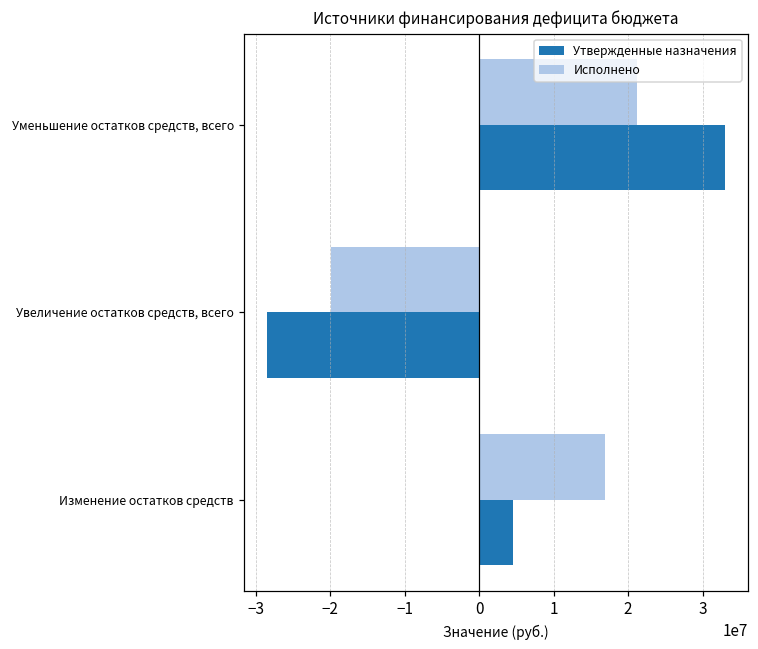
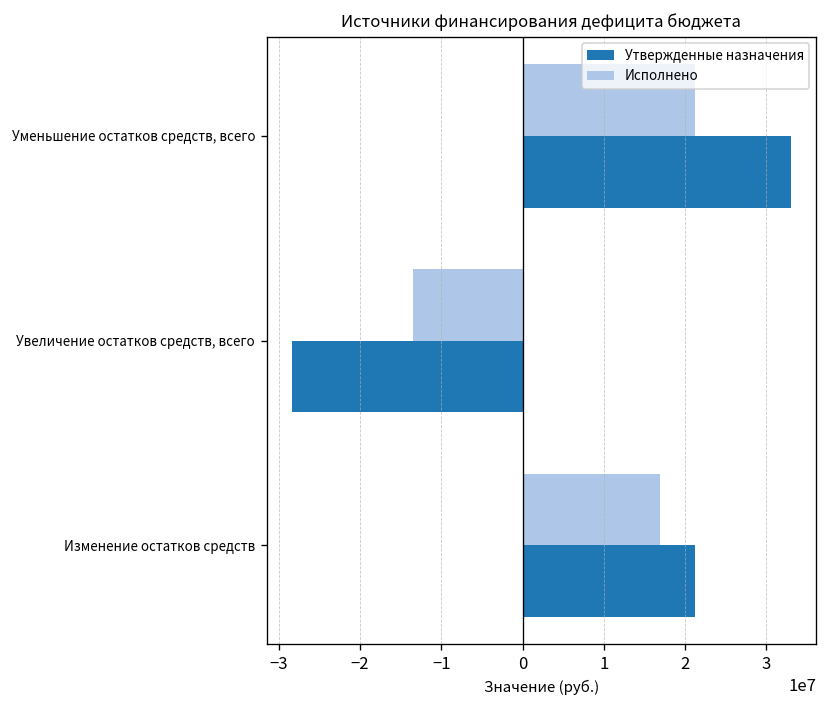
  {
    "Утвержденные назначения": {
      "Уменьшение остатков средств, всего": 33000000,
      "Увеличение остатков средств, всего": -28000000,
-     "Изменение остатков средств": 5000000
+     "Изменение остатков средств": 21000000
    },
    "Исполнено": {
      "Уменьшение остатков средств, всего": 21000000,
-     "Увеличение остатков средств, всего": -20000000,
+     "Увеличение остатков средств, всего": -13000000,
      "Изменение остатков средств": 17000000
    }
  }
